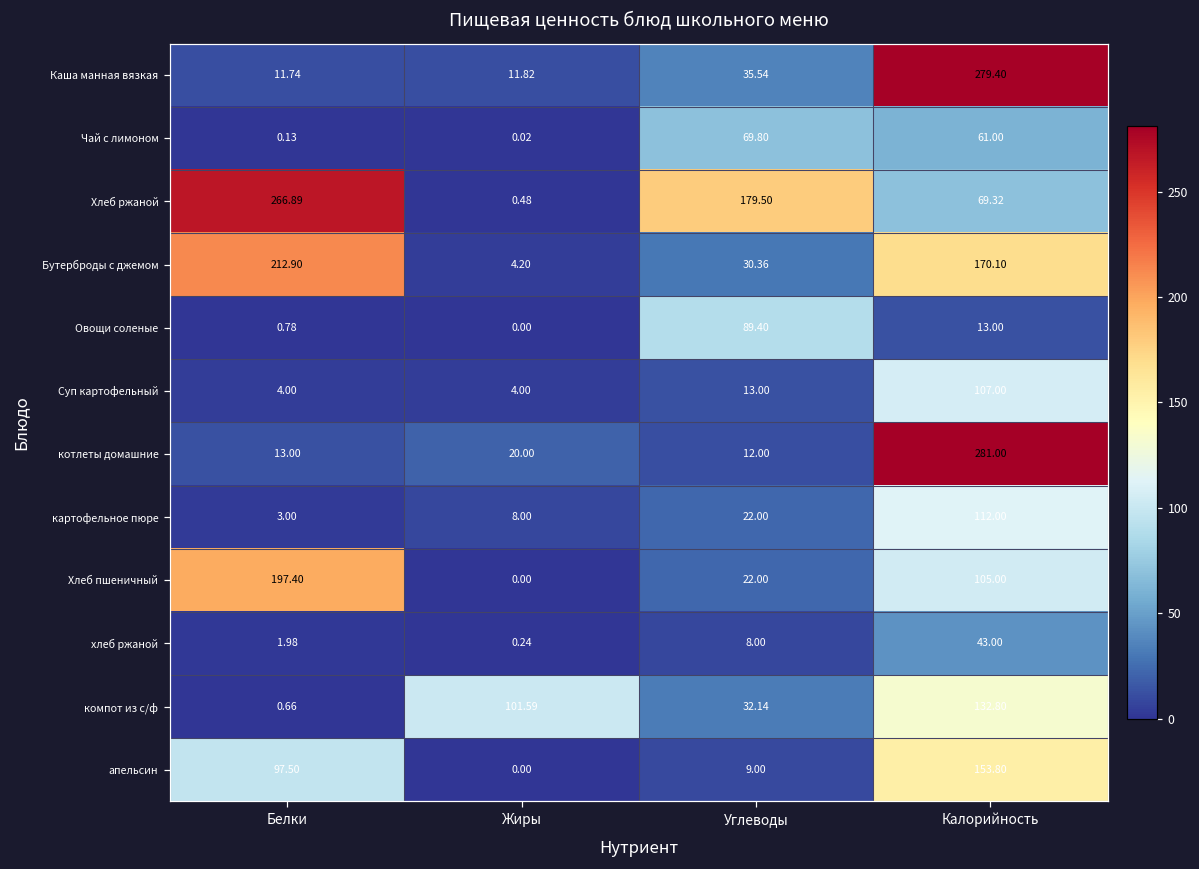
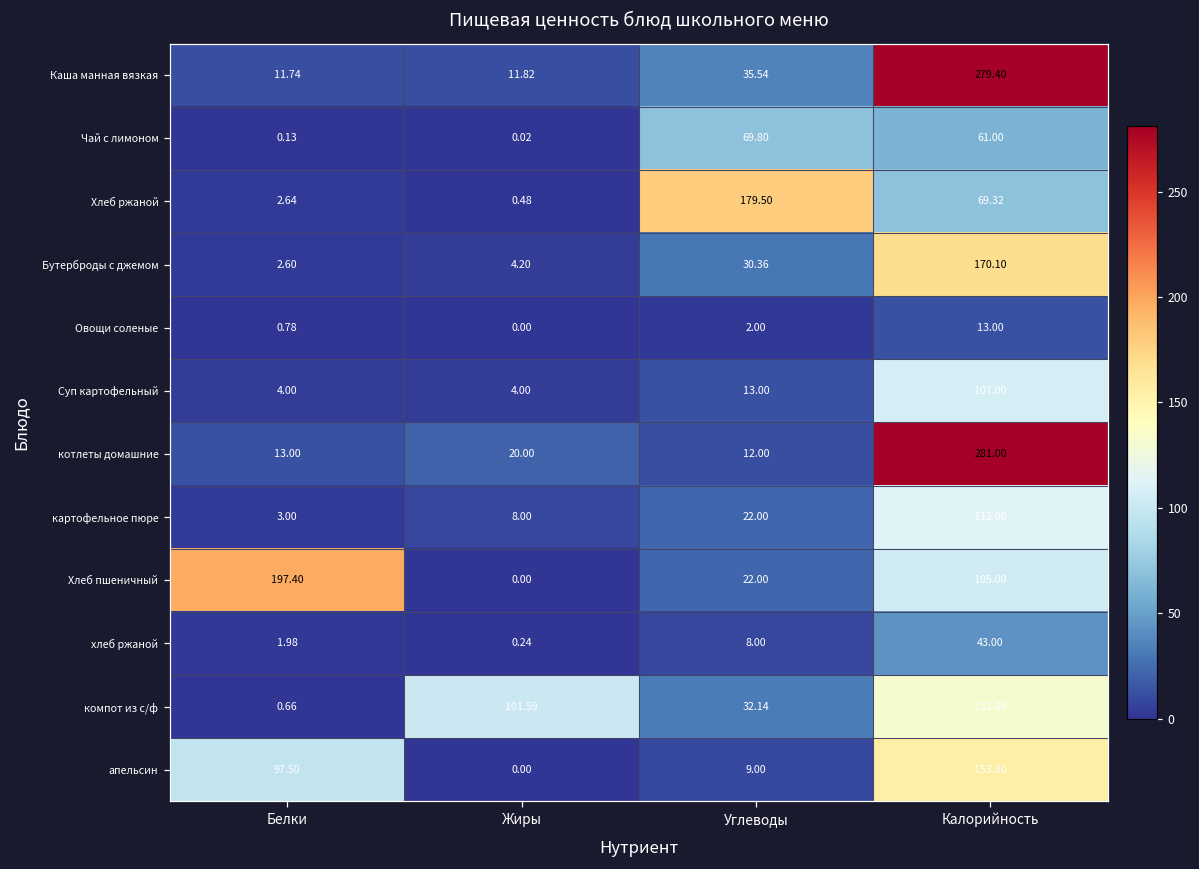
  {
    "Каша манная вязкая": {
      "Белки": 11.74,
      "Жиры": 11.82,
      "Углеводы": 35.54,
      "Калорийность": 279.40
    },
    "Чай с лимоном": {
      "Белки": 0.13,
      "Жиры": 0.02,
      "Углеводы": 69.80,
      "Калорийность": 61.00
    },
    "Хлеб ржаной": {
-     "Белки": 266.89,
+     "Белки": 2.64,
      "Жиры": 0.48,
      "Углеводы": 179.50,
      "Калорийность": 69.32
    },
    "Бутерброды с джемом": {
-     "Белки": 212.90,
+     "Белки": 2.60,
      "Жиры": 4.20,
      "Углеводы": 30.36,
      "Калорийность": 170.10
    },
    "Овощи соленые": {
      "Белки": 0.78,
      "Жиры": 0.00,
-     "Углеводы": 89.40,
+     "Углеводы": 2.00,
      "Калорийность": 13.00
    },
    "Суп картофельный": {
      "Белки": 4.00,
      "Жиры": 4.00,
      "Углеводы": 13.00
    },
    "котлеты домашние": {
      "Белки": 13.00,
      "Жиры": 20.00,
      "Углеводы": 12.00,
      "Калорийность": 281.00
    },
    "картофельное пюре": {
      "Белки": 3.00,
      "Жиры": 8.00,
      "Углеводы": 22.00
    },
    "Хлеб пшеничный": {
      "Белки": 197.40,
      "Жиры": 0.00,
      "Углеводы": 22.00
    },
    "хлеб ржаной": {
      "Белки": 1.98,
      "Жиры": 0.24,
      "Углеводы": 8.00,
      "Калорийность": 43.00
    },
    "компот из с/ф": {
      "Белки": 0.66,
      "Жиры": 101.59,
      "Углеводы": 32.14,
      "Калорийность": 132.80
    },
    "апельсин": {
      "Белки": 97.50,
      "Жиры": 0.00,
      "Углеводы": 9.00,
      "Калорийность": 153.80
    }
  }
